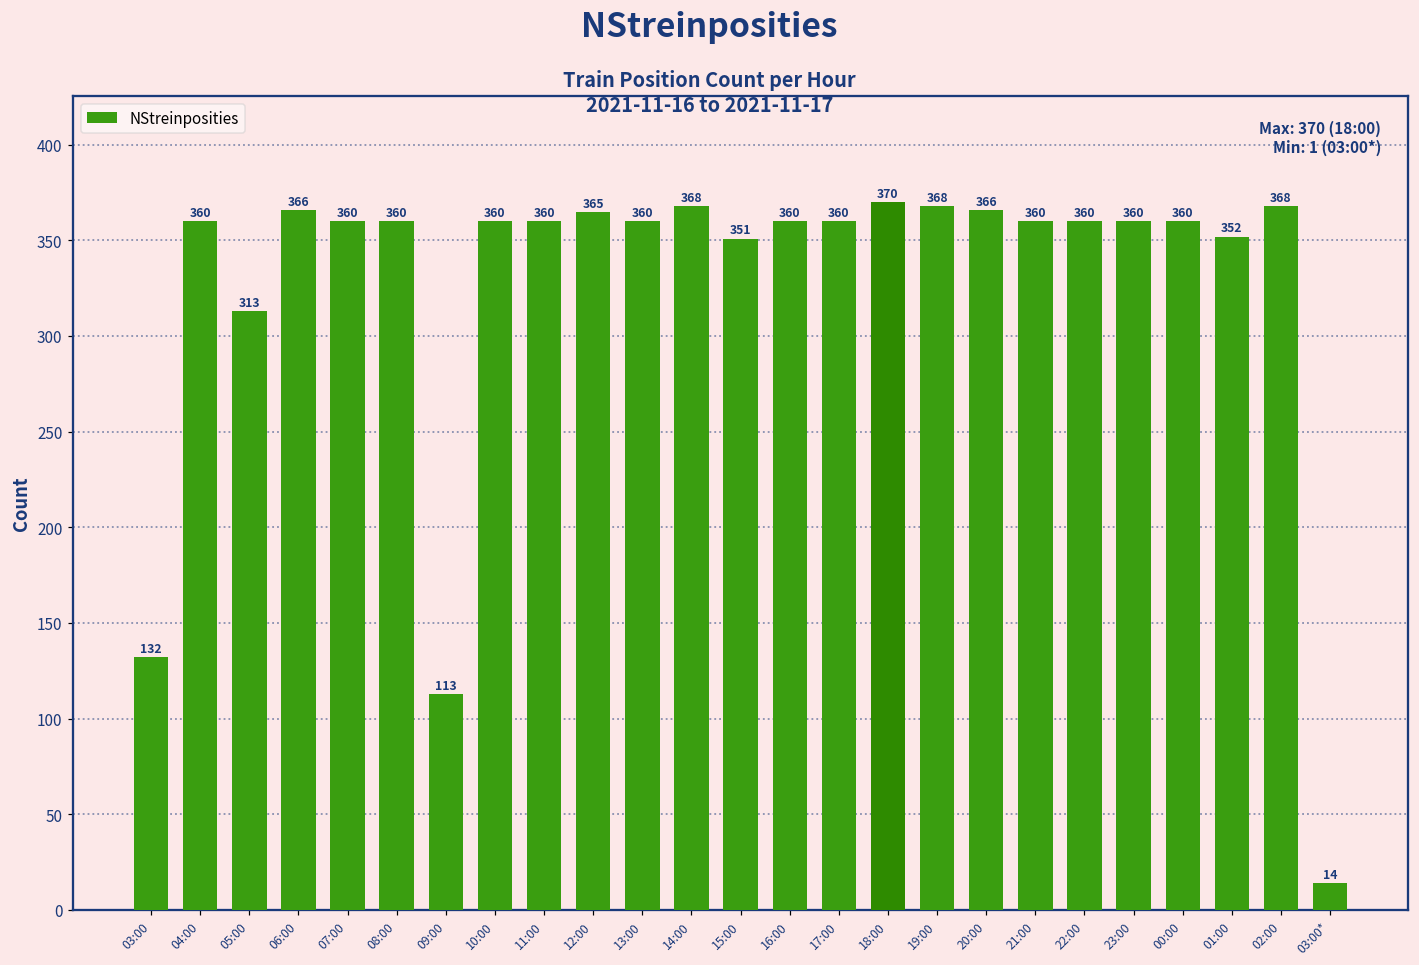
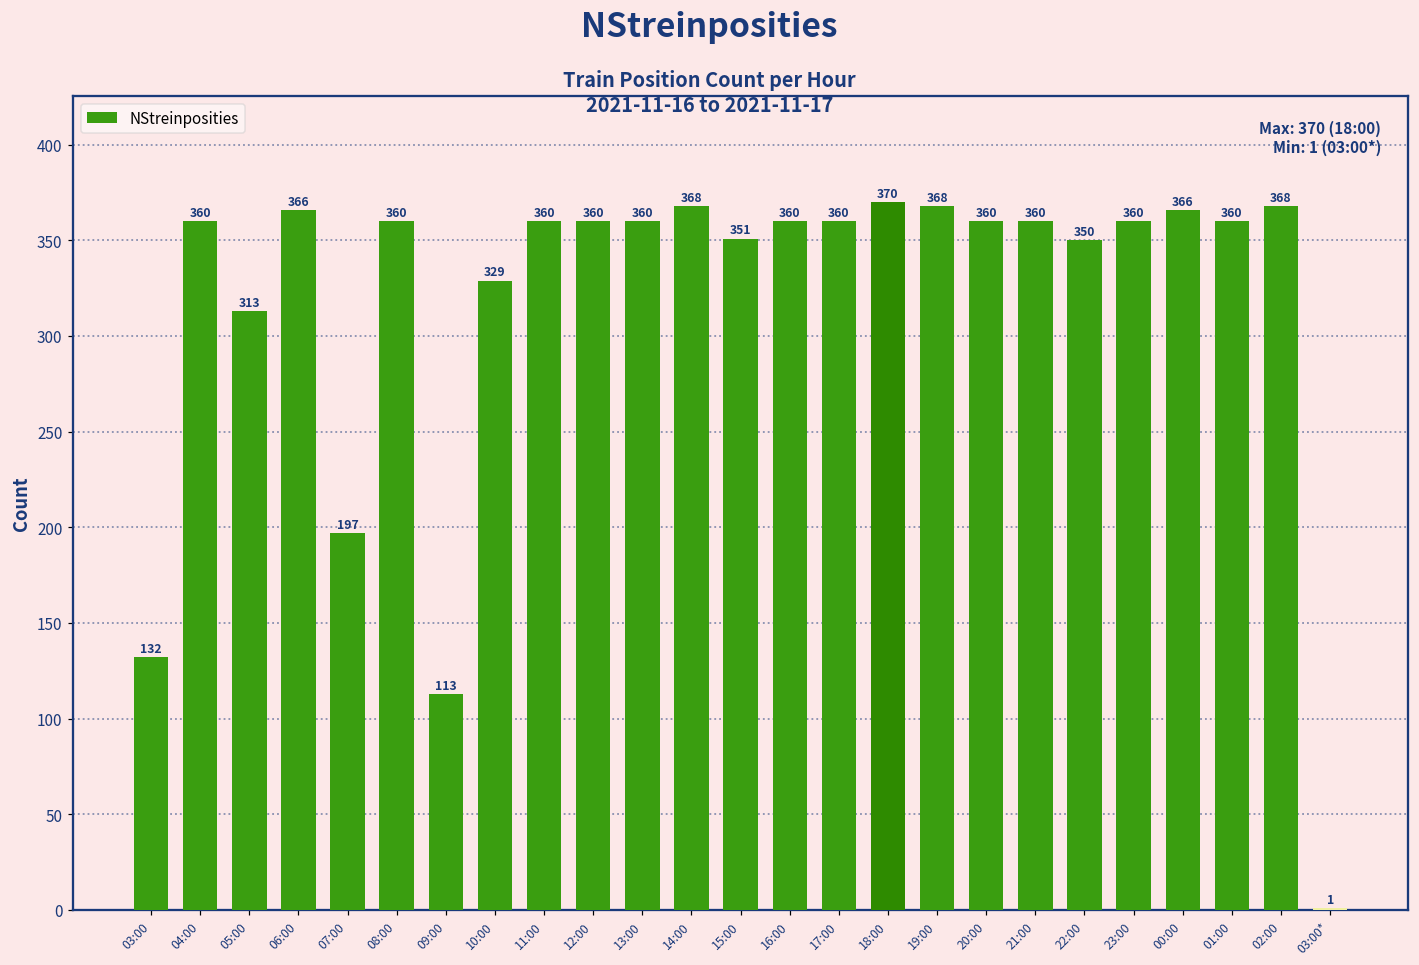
  {
    "03:00": 132,
    "04:00": 360,
    "05:00": 313,
    "06:00": 366,
-   "07:00": 360,
+   "07:00": 197,
    "08:00": 360,
    "09:00": 113,
-   "10:00": 360,
+   "10:00": 329,
    "11:00": 360,
-   "12:00": 365,
+   "12:00": 360,
    "13:00": 360,
    "14:00": 368,
    "15:00": 351,
    "16:00": 360,
    "17:00": 360,
    "18:00": 370,
    "19:00": 368,
-   "20:00": 366,
+   "20:00": 360,
    "21:00": 360,
-   "22:00": 360,
+   "22:00": 350,
    "23:00": 360,
-   "00:00": 360,
-   "01:00": 352,
+   "00:00": 366,
+   "01:00": 360,
    "02:00": 368,
-   "03:00*": 14
+   "03:00*": 1
  }
